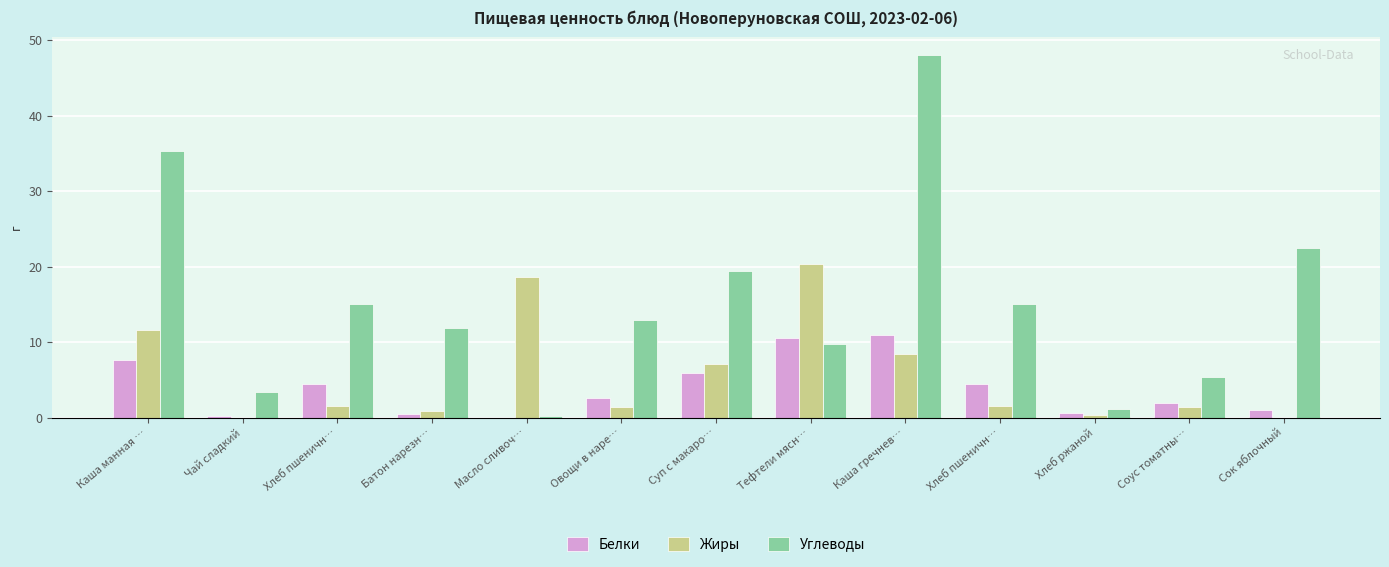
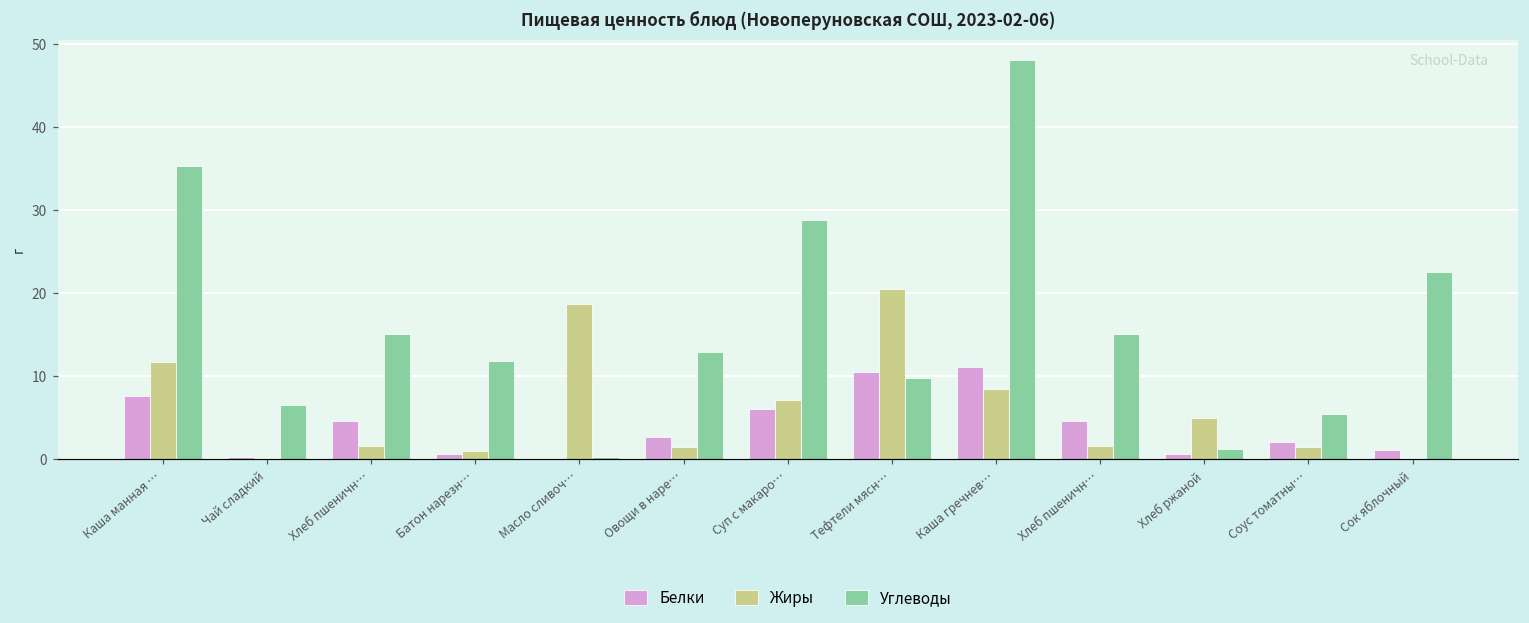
  {
    "Белки": {
      "Каша манная …": 8,
      "Батон нарезн…": 1,
      "Масло сливоч…": 0,
      "Овощи в наре…": 3,
      "Суп с макаро…": 6,
      "Тефтели мясн…": 11,
      "Каша гречнев…": 11,
      "Хлеб ржаной": 1,
      "Соус томатны…": 2,
      "Сок яблочный": 1
    },
    "Жиры": {
      "Каша манная …": 12,
      "Чай сладкий": 0,
      "Батон нарезн…": 1,
      "Масло сливоч…": 19,
      "Овощи в наре…": 1,
      "Суп с макаро…": 7,
      "Тефтели мясн…": 20,
      "Каша гречнев…": 8,
-     "Хлеб ржаной": 0,
+     "Хлеб ржаной": 5,
      "Соус томатны…": 1,
      "Сок яблочный": 0
    },
    "Углеводы": {
      "Каша манная …": 35,
-     "Чай сладкий": 3,
+     "Чай сладкий": 7,
      "Батон нарезн…": 12,
      "Овощи в наре…": 13,
-     "Суп с макаро…": 19,
+     "Суп с макаро…": 29,
      "Тефтели мясн…": 10,
      "Каша гречнев…": 48,
      "Хлеб ржаной": 1,
      "Соус томатны…": 5,
      "Сок яблочный": 23
    }
  }
